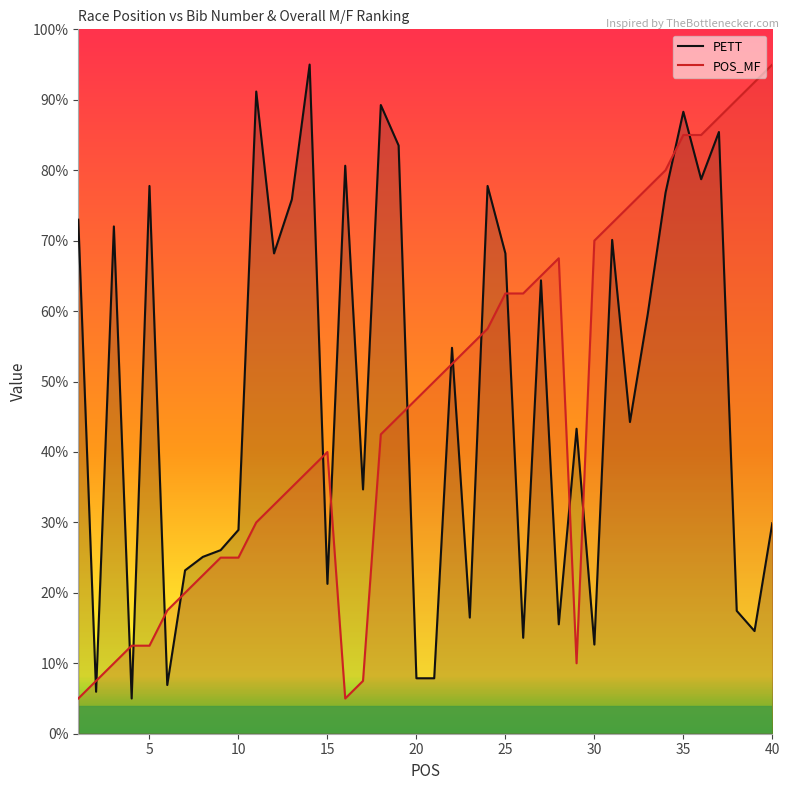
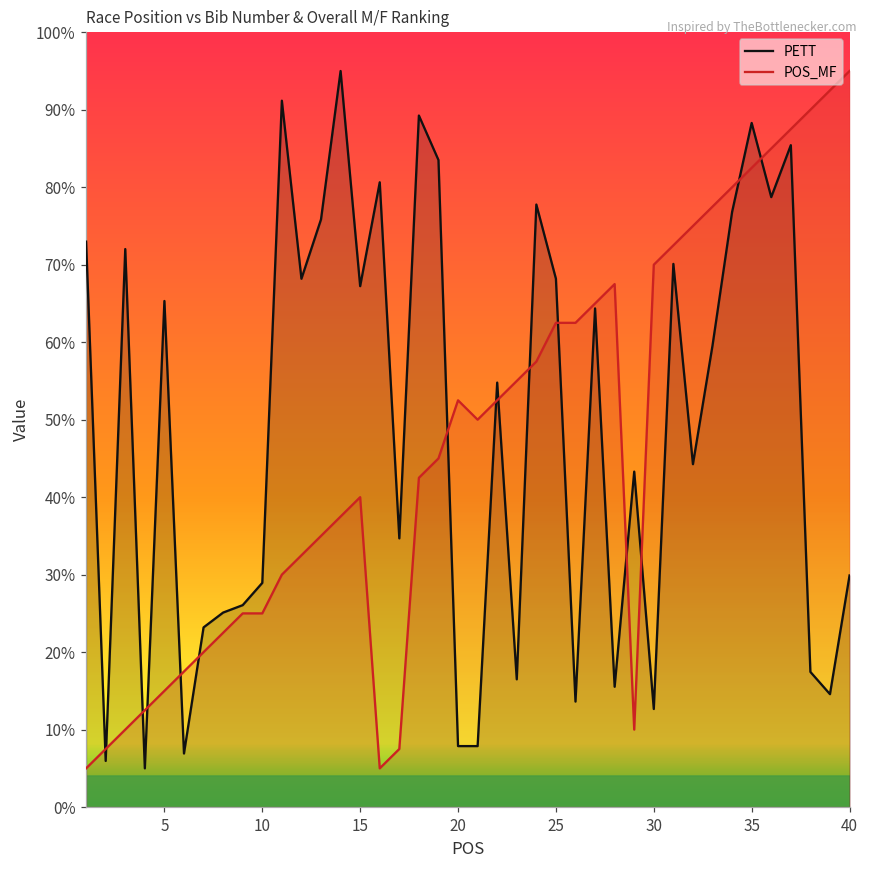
  {
    "PETT": {
-     "5": "78%",
+     "5": "65%",
      "10": "29%",
-     "15": "21%",
+     "15": "67%",
      "20": "8%",
      "25": "68%",
      "30": "13%",
      "35": "88%",
      "40": "30%"
    },
    "POS_MF": {
-     "5": "13%",
+     "5": "15%",
      "10": "25%",
      "15": "40%",
-     "20": "48%",
+     "20": "53%",
      "25": "62%",
      "30": "70%",
-     "35": "85%",
+     "35": "83%",
      "40": "95%"
    }
  }
